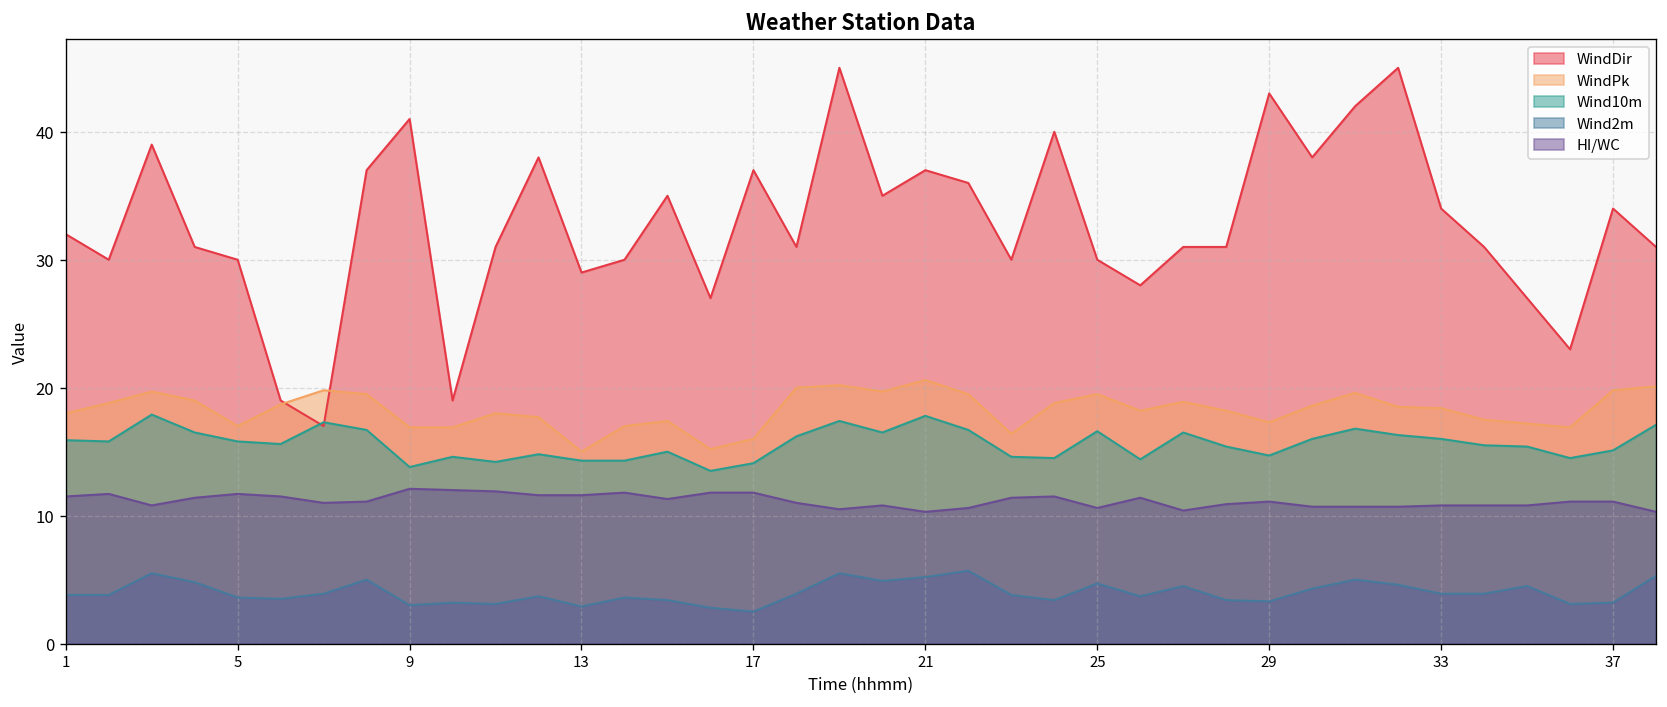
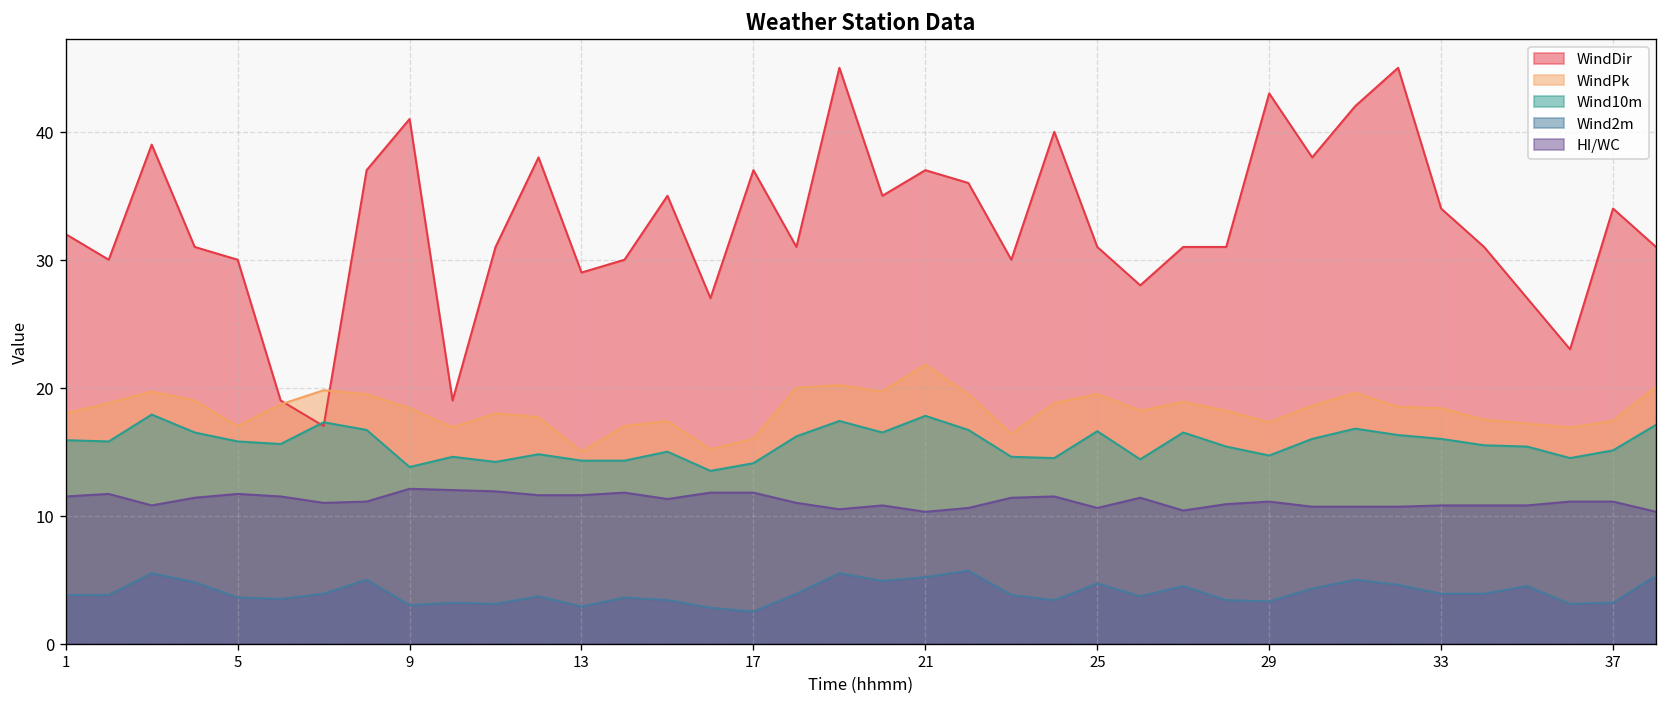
  {
    "WindDir": {
      "1": 32,
      "5": 30,
      "9": 41,
      "13": 29,
      "17": 37,
      "21": 37,
-     "25": 30,
+     "25": 31,
      "29": 43,
      "33": 34,
      "37": 34
    },
    "WindPk": {
      "1": 18.0,
      "5": 17.0,
-     "9": 16.9,
+     "9": 18.4,
      "13": 15.0,
      "17": 16.0,
-     "21": 20.6,
+     "21": 21.8,
      "25": 19.5,
      "29": 17.3,
      "33": 18.4,
-     "37": 19.8
+     "37": 17.4
    }
  }
